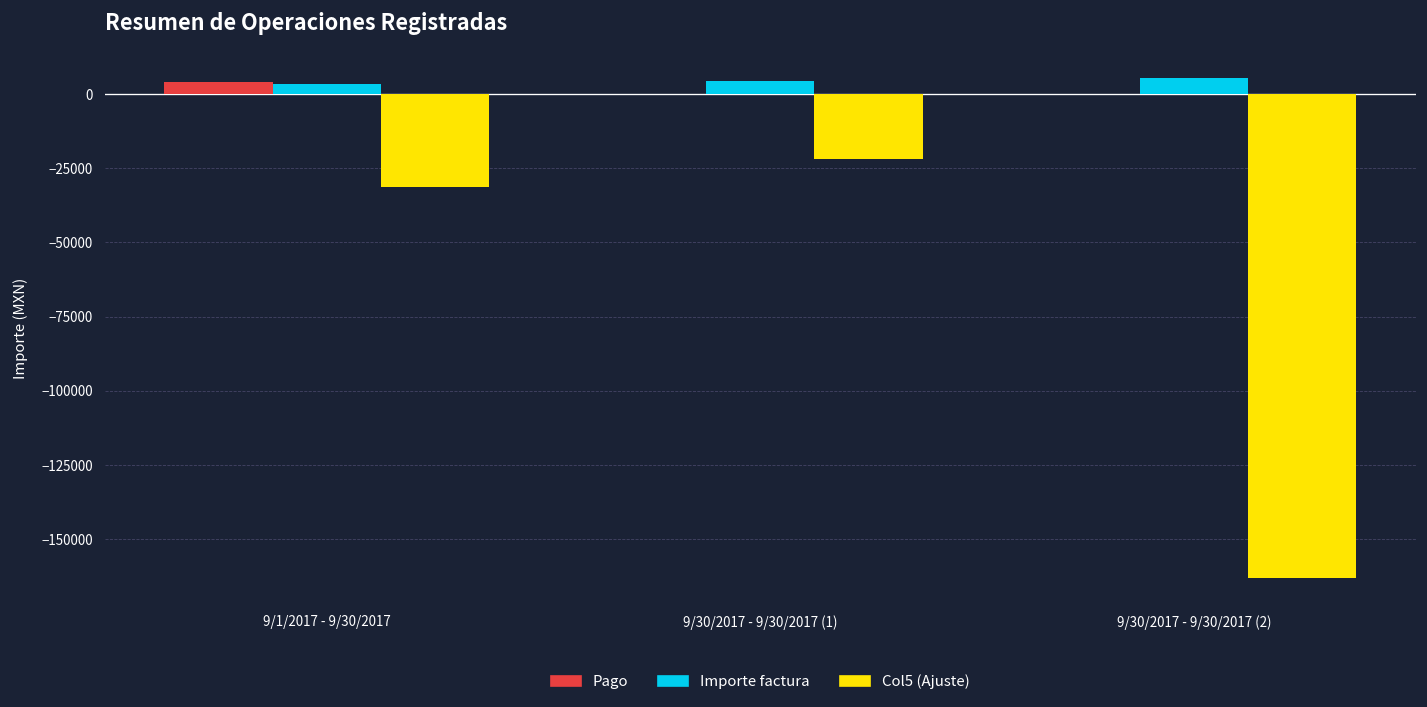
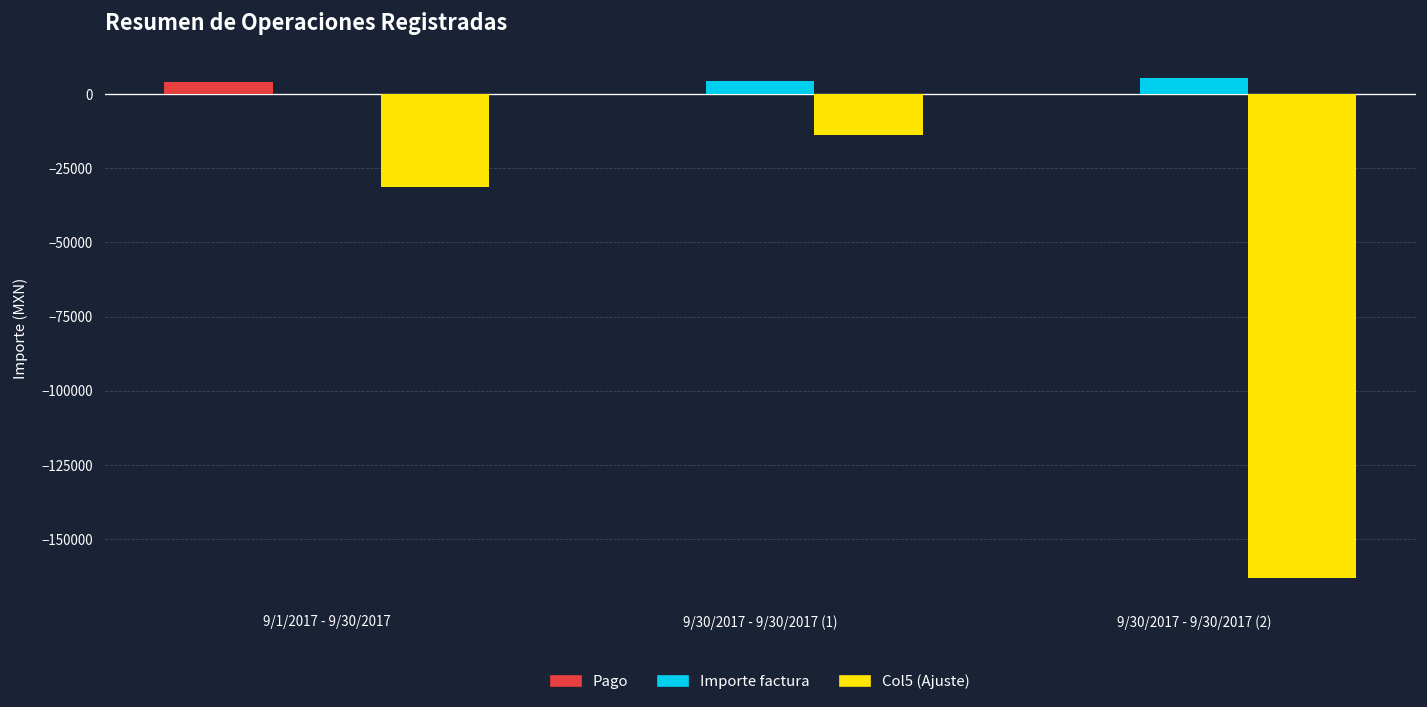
  {
    "Pago": {
      "9/1/2017 - 9/30/2017": 4000,
      "9/30/2017 - 9/30/2017 (1)": 0,
      "9/30/2017 - 9/30/2017 (2)": 0
    },
    "Importe factura": {
-     "9/1/2017 - 9/30/2017": 4000,
+     "9/1/2017 - 9/30/2017": 0,
      "9/30/2017 - 9/30/2017 (1)": 5000,
      "9/30/2017 - 9/30/2017 (2)": 5000
    },
    "Col5 (Ajuste)": {
      "9/1/2017 - 9/30/2017": -31000,
-     "9/30/2017 - 9/30/2017 (1)": -22000,
+     "9/30/2017 - 9/30/2017 (1)": -14000,
      "9/30/2017 - 9/30/2017 (2)": -163000
    }
  }
